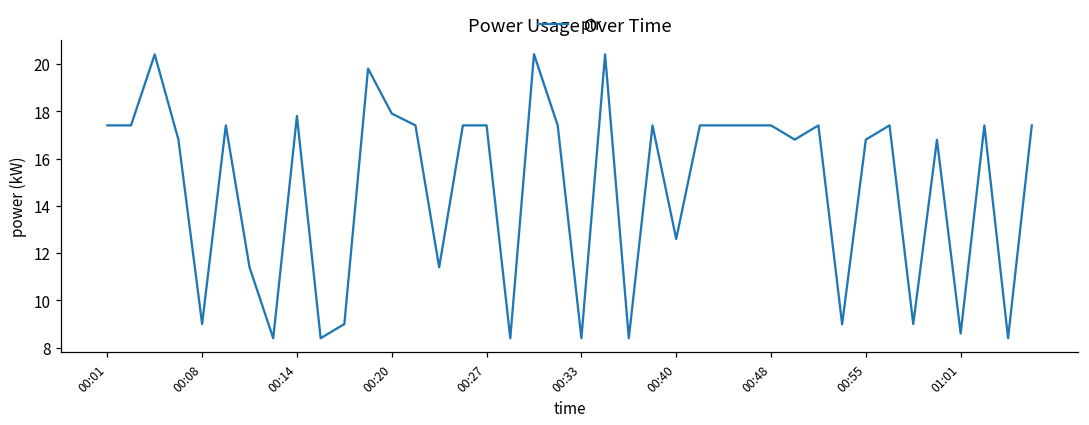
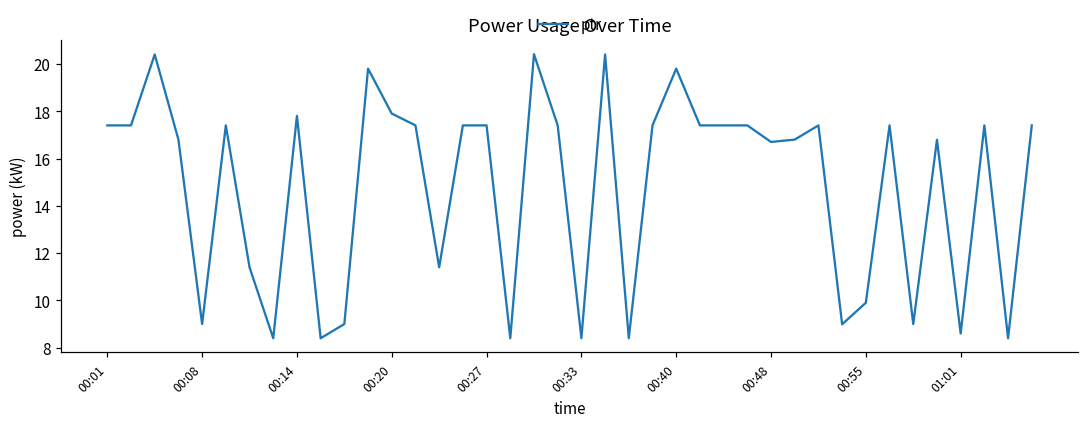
  {
    "00:01": 17.4,
    "00:08": 9.0,
    "00:14": 17.8,
    "00:20": 17.9,
    "00:27": 17.4,
    "00:33": 8.4,
-   "00:40": 12.6,
-   "00:48": 17.4,
-   "00:55": 16.8,
+   "00:40": 19.8,
+   "00:48": 16.7,
+   "00:55": 9.9,
    "01:01": 8.6
  }
